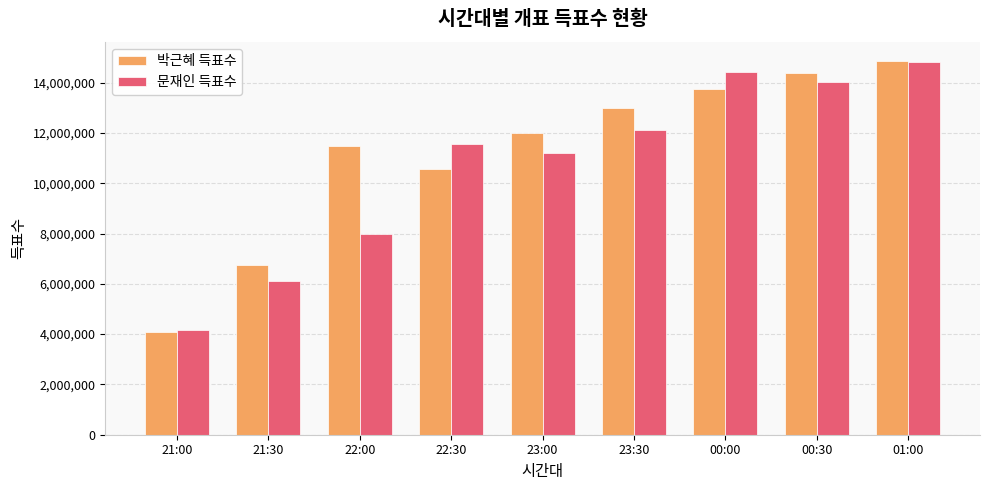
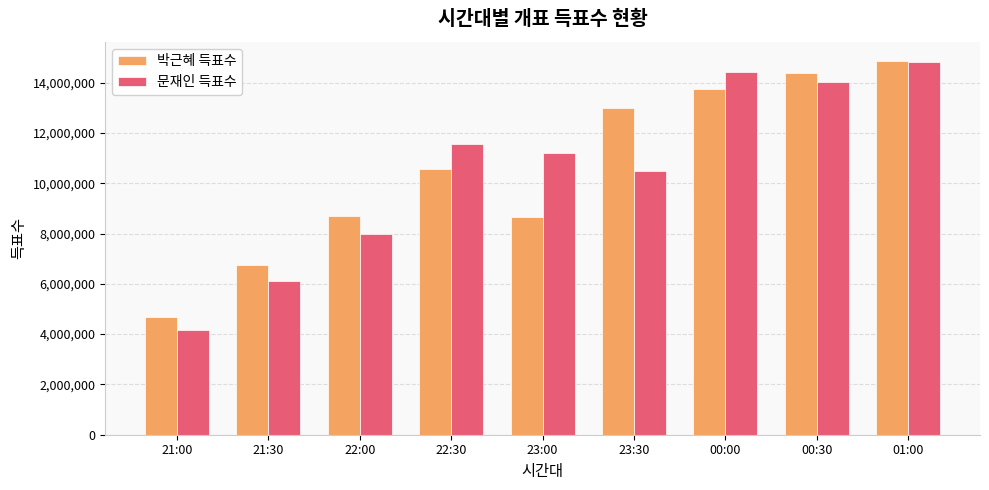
  {
    "박근혜 득표수": {
-     "21:00": "4,100,000",
+     "21:00": "4,700,000",
      "21:30": "6,800,000",
-     "22:00": "11,500,000",
+     "22:00": "8,700,000",
      "22:30": "10,600,000",
-     "23:00": "12,000,000",
+     "23:00": "8,700,000",
      "23:30": "13,000,000",
      "00:00": "13,700,000",
      "00:30": "14,400,000",
      "01:00": "14,900,000"
    },
    "문재인 득표수": {
      "21:00": "4,200,000",
      "21:30": "6,100,000",
      "22:00": "8,000,000",
      "22:30": "11,600,000",
      "23:00": "11,200,000",
-     "23:30": "12,100,000",
+     "23:30": "10,500,000",
      "00:00": "14,400,000",
      "00:30": "14,000,000",
      "01:00": "14,800,000"
    }
  }
